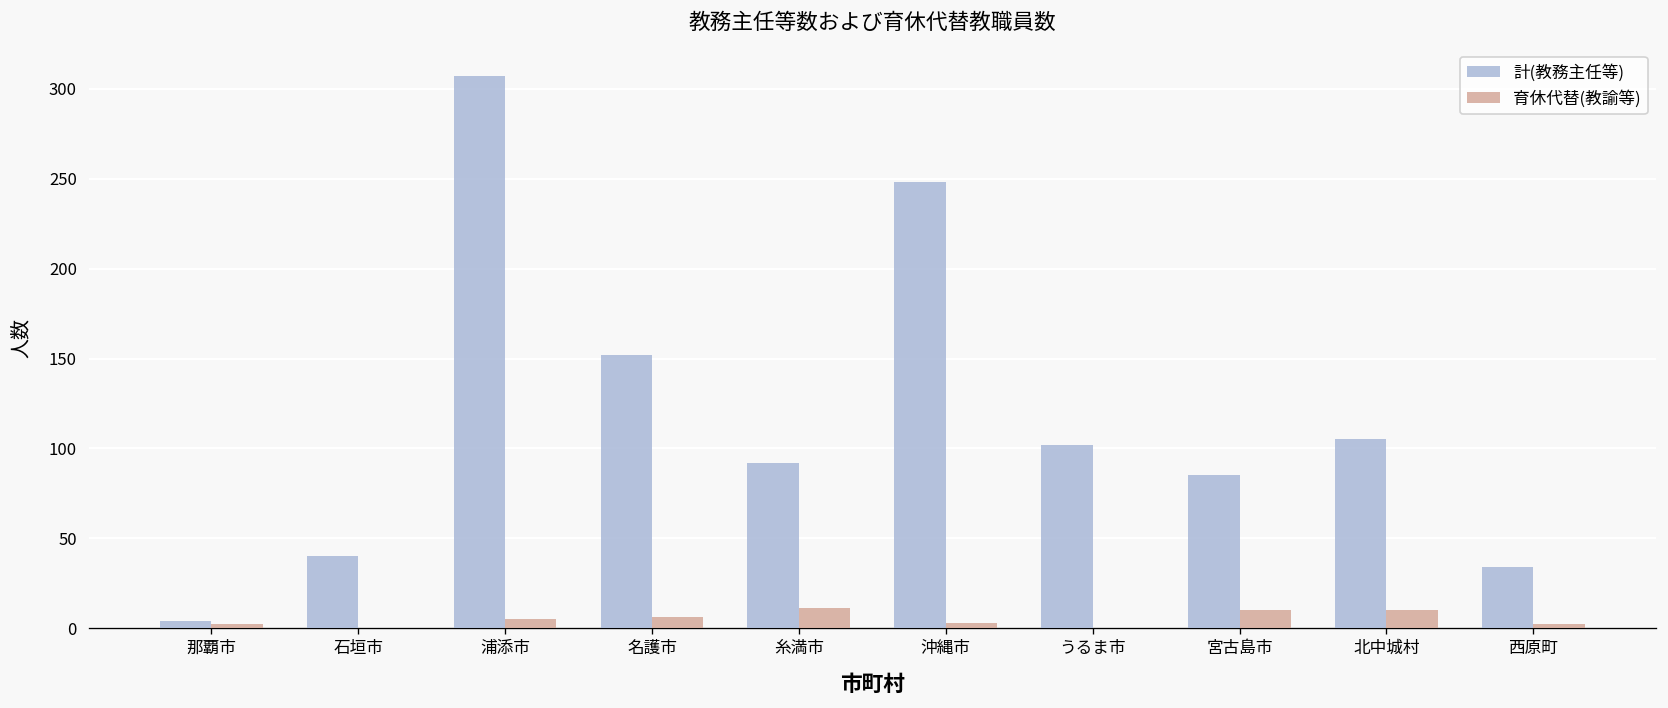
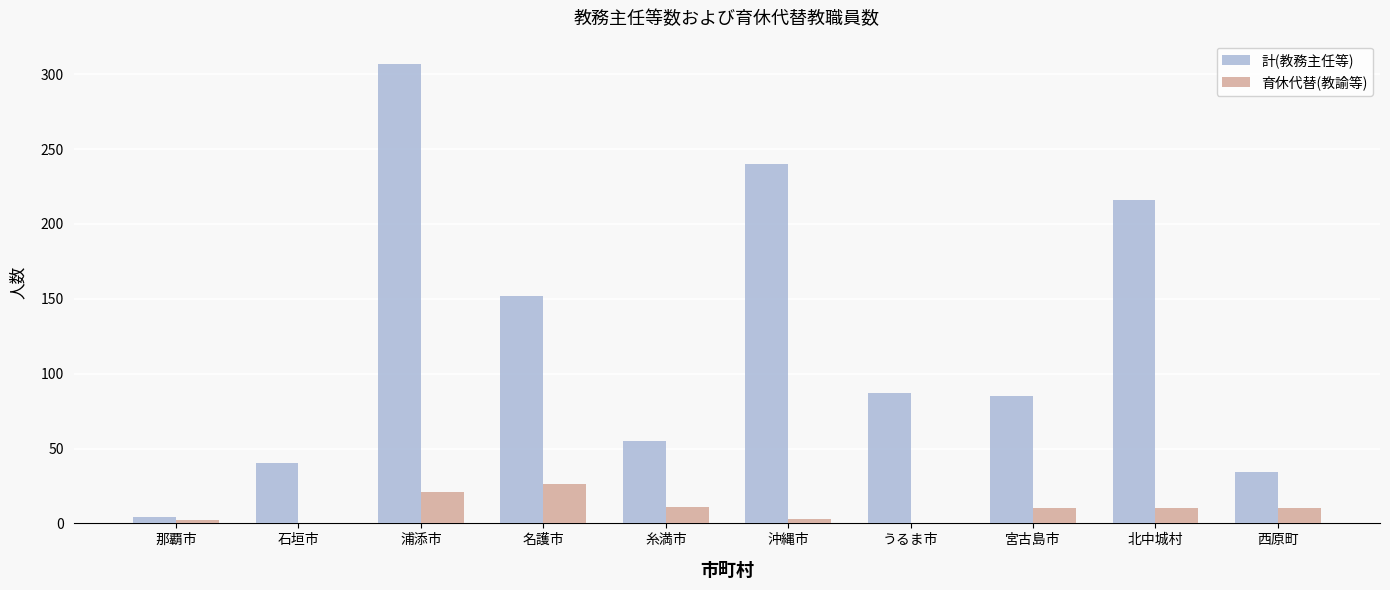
  {
    "計(教務主任等)": {
      "那覇市": 4,
      "石垣市": 40,
      "浦添市": 307,
      "名護市": 152,
-     "糸満市": 92,
-     "沖縄市": 248,
-     "うるま市": 102,
+     "糸満市": 55,
+     "沖縄市": 240,
+     "うるま市": 87,
      "宮古島市": 85,
-     "北中城村": 105,
+     "北中城村": 216,
      "西原町": 34
    },
    "育休代替(教諭等)": {
      "那覇市": 2,
      "石垣市": 0,
-     "浦添市": 5,
-     "名護市": 6,
+     "浦添市": 21,
+     "名護市": 26,
      "糸満市": 11,
      "沖縄市": 3,
      "うるま市": 0,
      "宮古島市": 10,
      "北中城村": 10,
-     "西原町": 2
+     "西原町": 10
    }
  }
